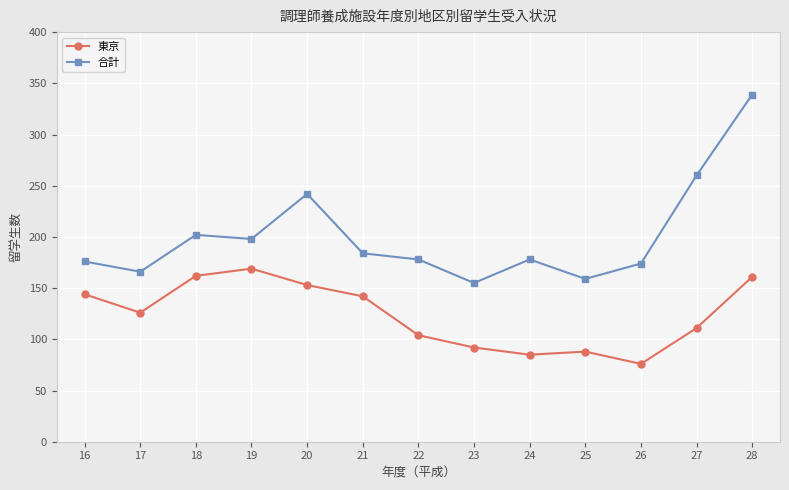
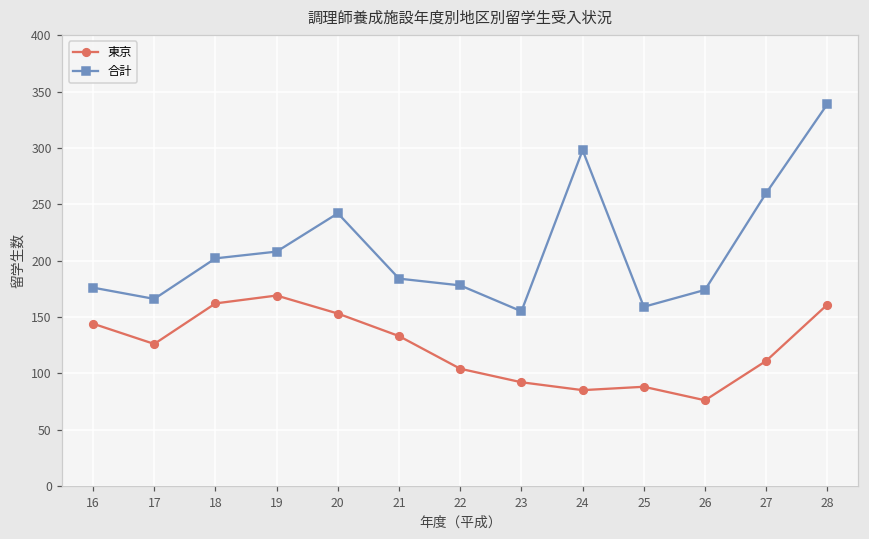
  {
    "東京": {
      "16": 144,
      "17": 126,
      "18": 162,
      "19": 169,
      "20": 153,
-     "21": 142,
+     "21": 133,
      "22": 104,
      "23": 92,
      "24": 85,
      "25": 88,
      "26": 76,
      "27": 111,
      "28": 161
    },
    "合計": {
      "16": 176,
      "17": 166,
      "18": 202,
-     "19": 198,
+     "19": 208,
      "20": 242,
      "21": 184,
      "22": 178,
      "23": 155,
-     "24": 178,
+     "24": 298,
      "25": 159,
      "26": 174,
      "27": 260,
      "28": 339
    }
  }
